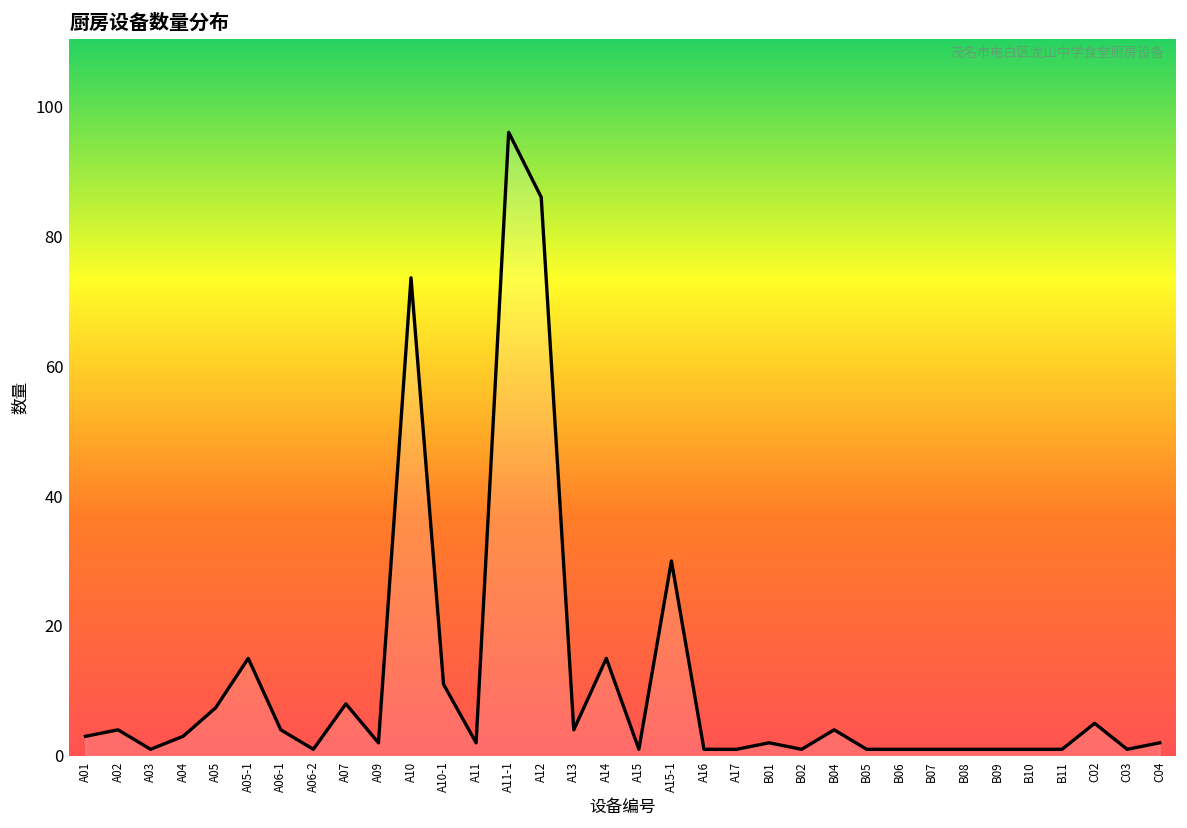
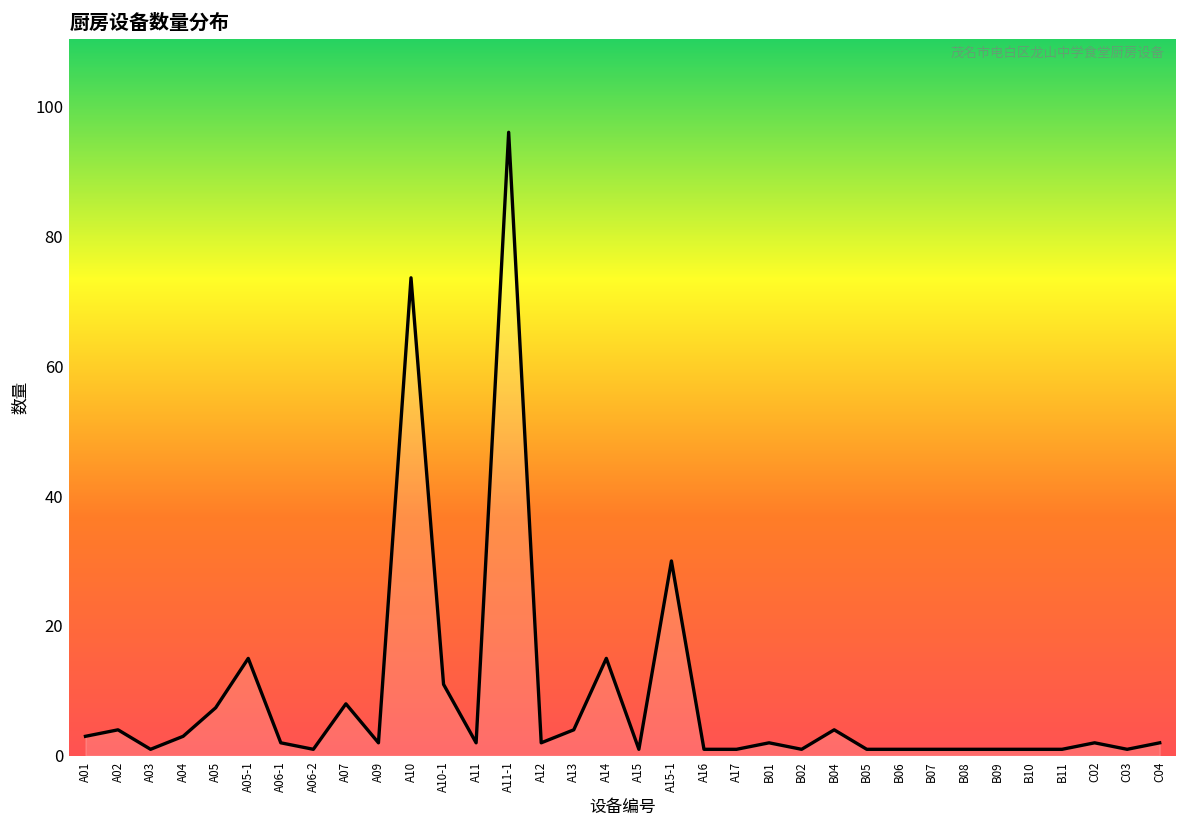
  {
    "A01": 3,
    "A02": 4,
    "A03": 1,
    "A04": 3,
    "A05": 7,
    "A05-1": 15,
-   "A06-1": 4,
+   "A06-1": 2,
    "A06-2": 1,
    "A07": 8,
    "A09": 2,
    "A10": 74,
    "A10-1": 11,
    "A11": 2,
    "A11-1": 96,
-   "A12": 86,
+   "A12": 2,
    "A13": 4,
    "A14": 15,
    "A15": 1,
    "A15-1": 30,
    "A16": 1,
    "A17": 1,
    "B01": 2,
    "B02": 1,
    "B04": 4,
    "B05": 1,
    "B06": 1,
    "B07": 1,
    "B08": 1,
    "B09": 1,
    "B10": 1,
    "B11": 1,
-   "C02": 5,
+   "C02": 2,
    "C03": 1,
    "C04": 2
  }
